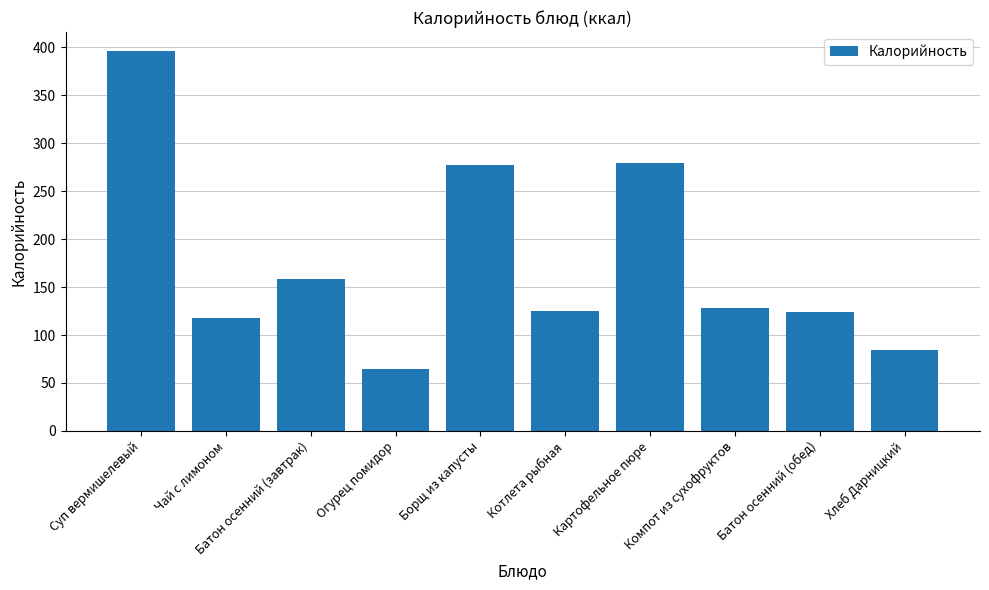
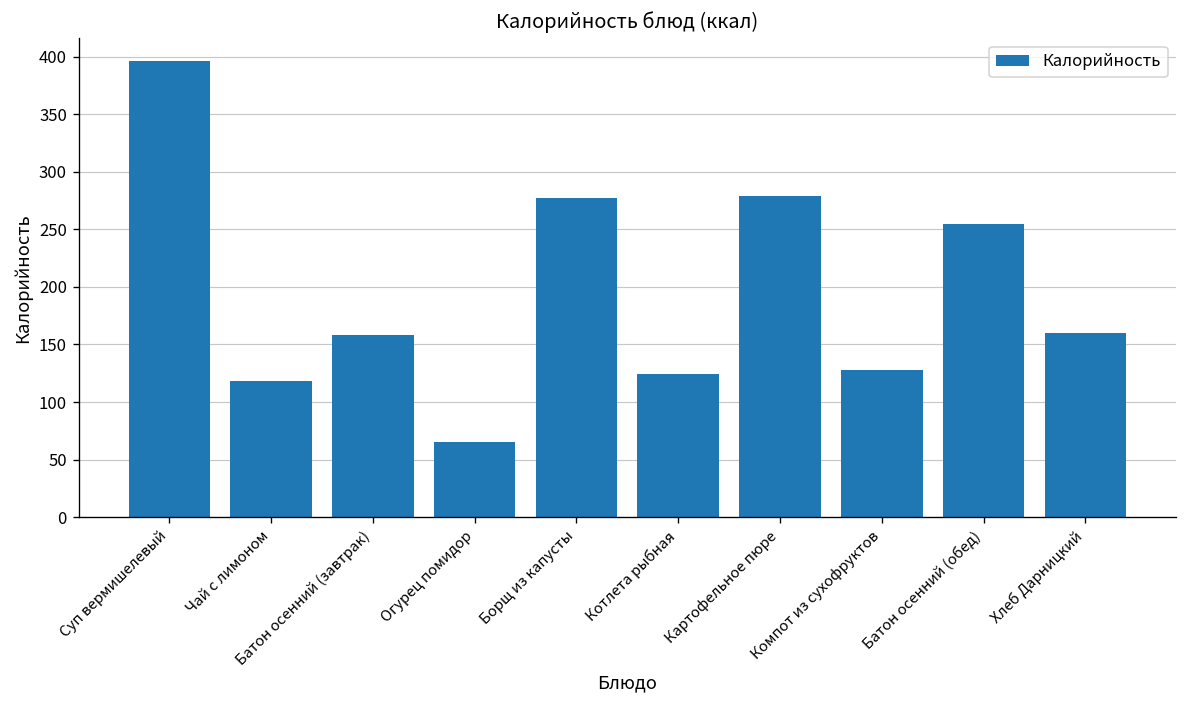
  {
    "Суп вермишелевый": 400,
    "Чай с лимоном": 120,
    "Батон осенний (завтрак)": 160,
    "Огурец помидор": 60,
    "Борщ из капусты": 280,
    "Котлета рыбная": 120,
    "Картофельное пюре": 280,
    "Компот из сухофруктов": 130,
-   "Батон осенний (обед)": 120,
-   "Хлеб Дарницкий": 80
+   "Батон осенний (обед)": 260,
+   "Хлеб Дарницкий": 160
  }
